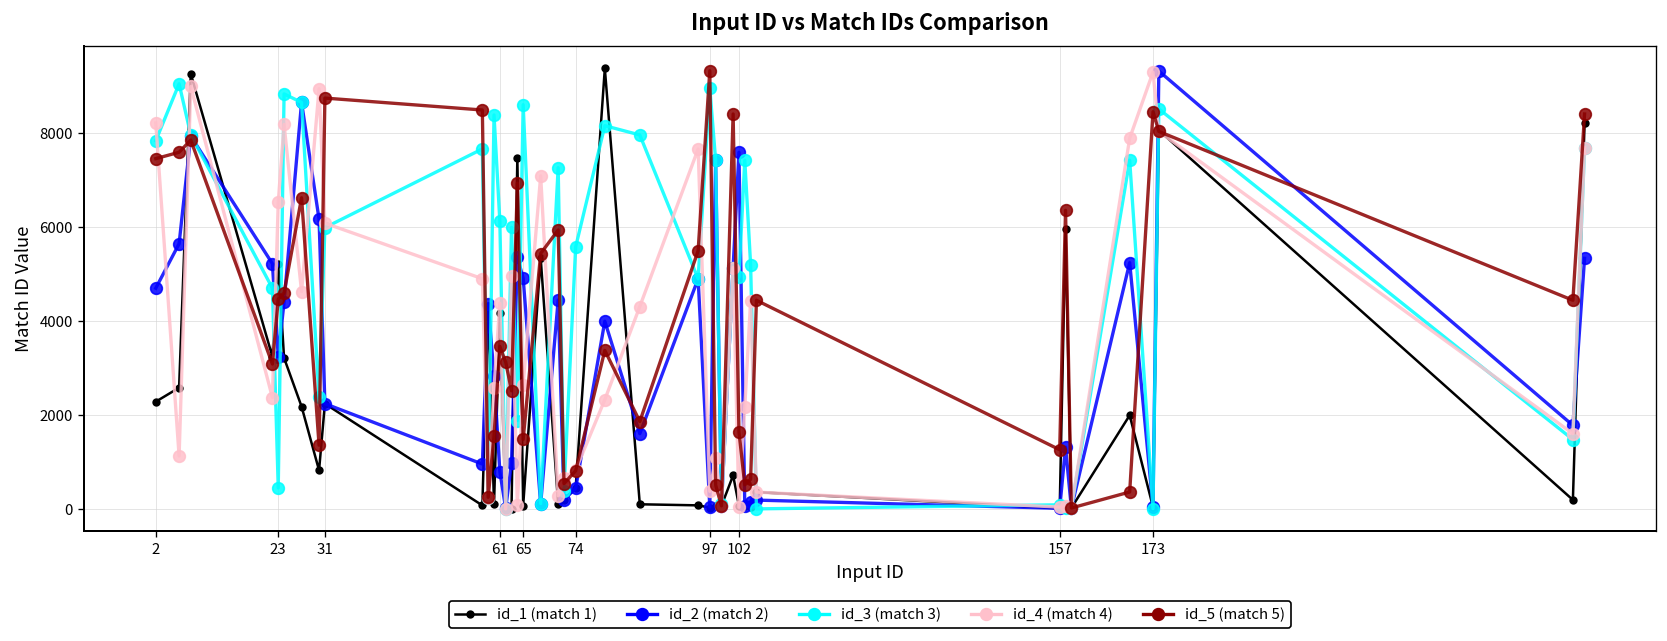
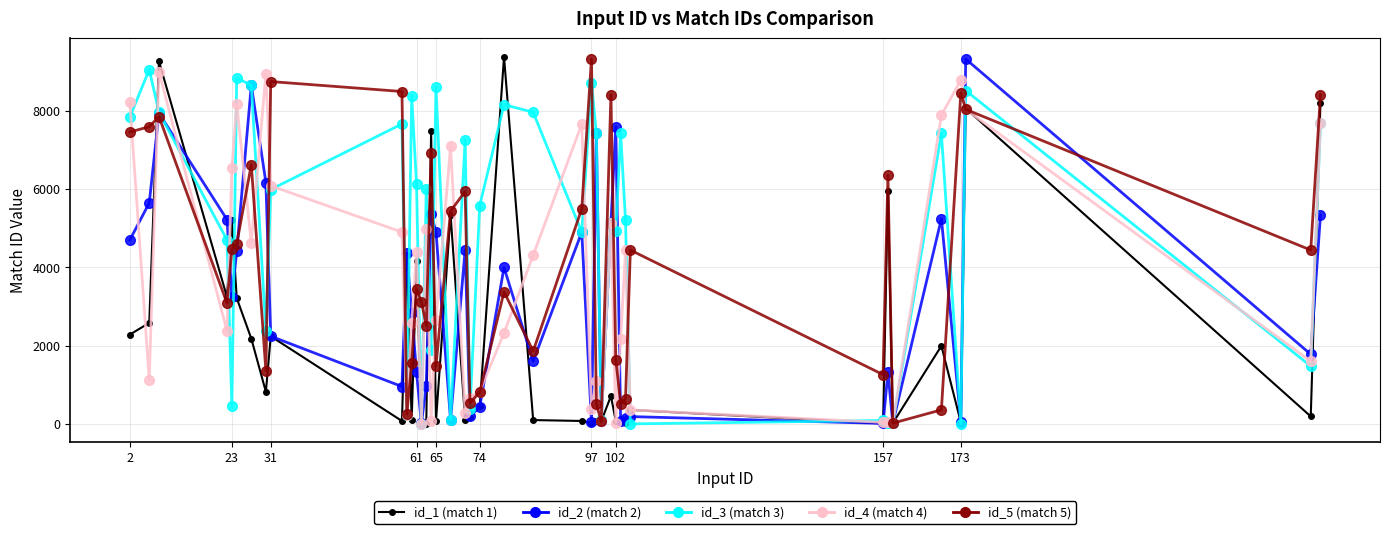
  {
    "id_1 (match 1)": {
      "2": 2300,
      "23": 5200,
      "61": 4200,
      "65": 100
    },
    "id_2 (match 2)": {
      "2": 4700,
      "23": 3200,
-     "61": 800,
+     "61": 1300,
      "65": 4900,
      "102": 7600
    },
    "id_3 (match 3)": {
      "2": 7800,
      "23": 400,
      "31": 6000,
      "61": 6100,
      "65": 8600,
      "74": 5600,
-     "97": 9000,
+     "97": 8700,
      "102": 4900
    },
    "id_4 (match 4)": {
      "2": 8200,
      "23": 6500,
      "31": 6100,
      "61": 4400,
      "65": 2600,
      "97": 400,
-     "173": 9300
+     "173": 8800
    },
    "id_5 (match 5)": {
      "2": 7500,
      "23": 4500,
      "31": 8700,
      "61": 3500,
      "65": 1500,
      "97": 9300,
      "102": 1600,
      "157": 1300,
      "173": 8500
    }
  }
